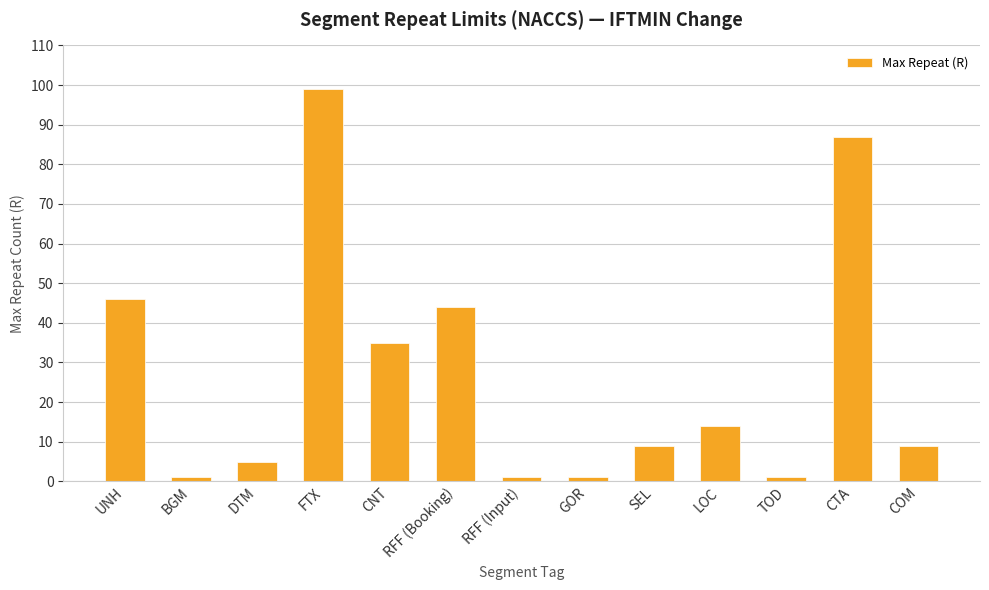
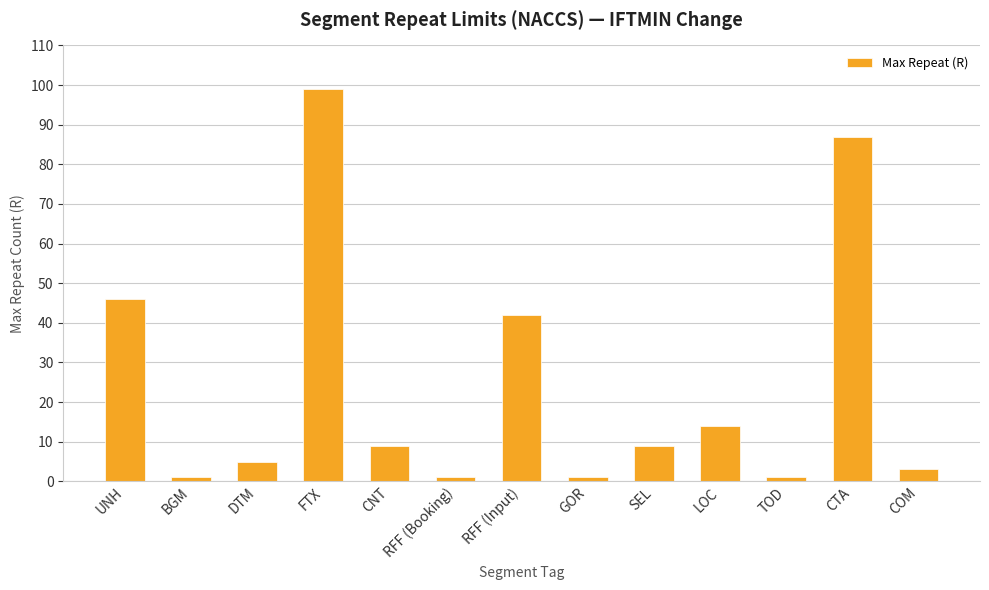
  {
    "UNH": 46,
    "BGM": 1,
    "DTM": 5,
    "FTX": 99,
-   "CNT": 35,
-   "RFF (Booking)": 44,
-   "RFF (Input)": 1,
+   "CNT": 9,
+   "RFF (Booking)": 1,
+   "RFF (Input)": 42,
    "GOR": 1,
    "SEL": 9,
    "LOC": 14,
    "TOD": 1,
    "CTA": 87,
-   "COM": 9
+   "COM": 3
  }
